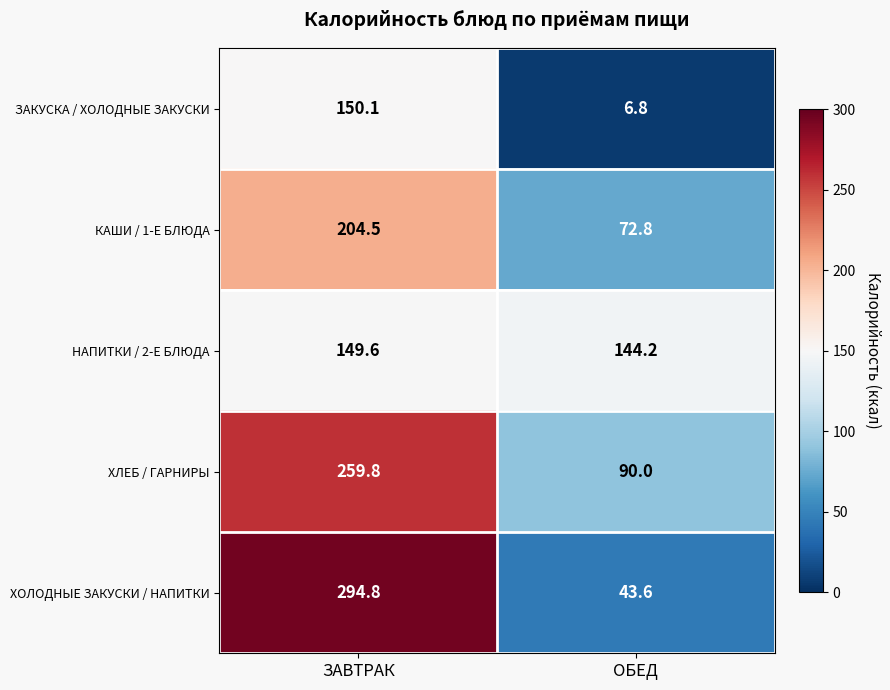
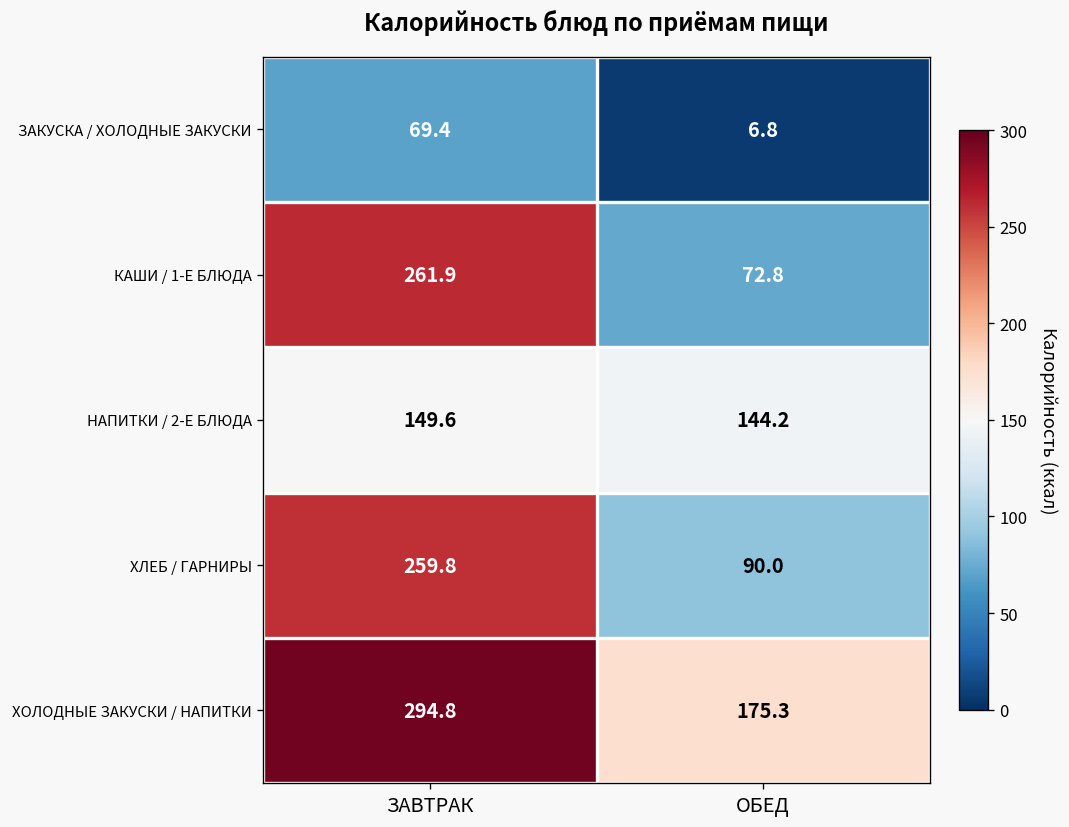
  {
    "ЗАКУСКА / ХОЛОДНЫЕ ЗАКУСКИ": {
-     "ЗАВТРАК": 150.1,
+     "ЗАВТРАК": 69.4,
      "ОБЕД": 6.8
    },
    "КАШИ / 1-Е БЛЮДА": {
-     "ЗАВТРАК": 204.5,
+     "ЗАВТРАК": 261.9,
      "ОБЕД": 72.8
    },
    "НАПИТКИ / 2-Е БЛЮДА": {
      "ЗАВТРАК": 149.6,
      "ОБЕД": 144.2
    },
    "ХЛЕБ / ГАРНИРЫ": {
      "ЗАВТРАК": 259.8,
      "ОБЕД": 90.0
    },
    "ХОЛОДНЫЕ ЗАКУСКИ / НАПИТКИ": {
      "ЗАВТРАК": 294.8,
-     "ОБЕД": 43.6
+     "ОБЕД": 175.3
    }
  }
